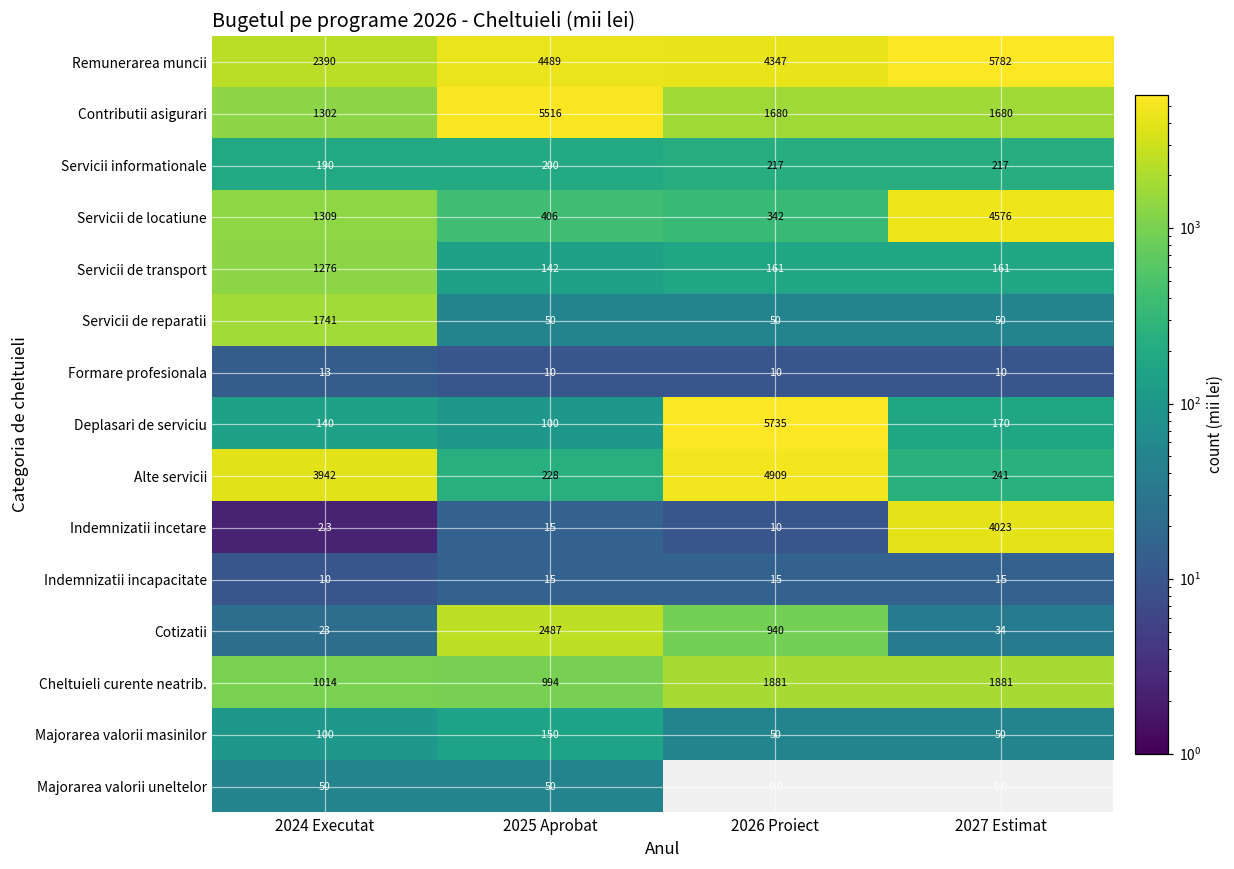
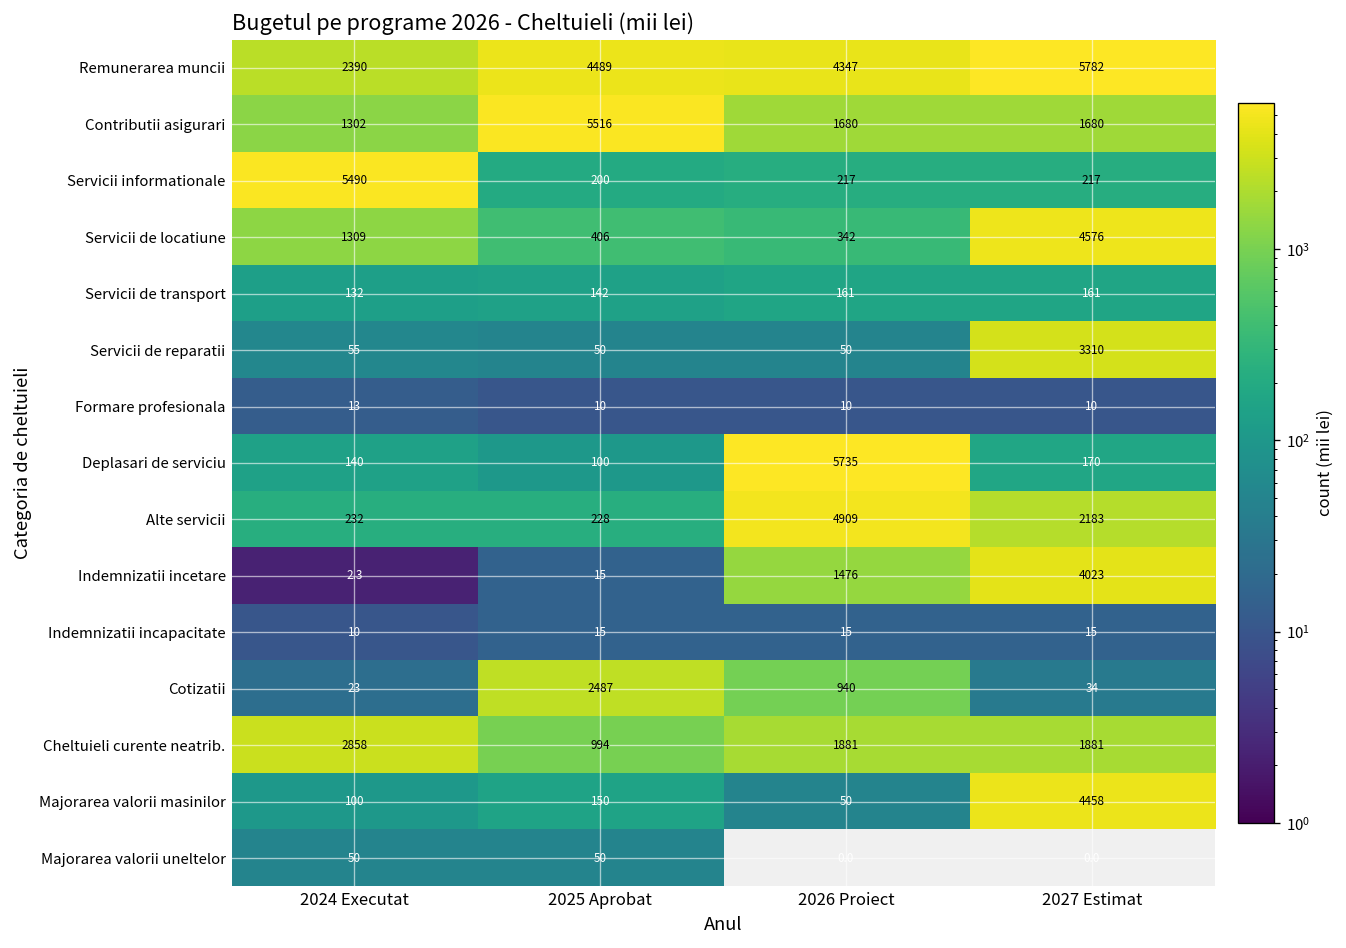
  {
    "Remunerarea muncii": {
      "2024 Executat": 2390,
      "2025 Aprobat": 4489,
      "2026 Proiect": 4347,
      "2027 Estimat": 5782
    },
    "Contributii asigurari": {
      "2024 Executat": 1302,
      "2025 Aprobat": 5516,
      "2026 Proiect": 1680,
      "2027 Estimat": 1680
    },
    "Servicii informationale": {
-     "2024 Executat": 190,
+     "2024 Executat": 5490,
      "2025 Aprobat": 200,
      "2026 Proiect": 217,
      "2027 Estimat": 217
    },
    "Servicii de locatiune": {
      "2024 Executat": 1309,
      "2025 Aprobat": 406,
      "2026 Proiect": 342,
      "2027 Estimat": 4576
    },
    "Servicii de transport": {
-     "2024 Executat": 1276,
+     "2024 Executat": 132,
      "2025 Aprobat": 142,
      "2026 Proiect": 161,
      "2027 Estimat": 161
    },
    "Servicii de reparatii": {
-     "2024 Executat": 1741,
+     "2024 Executat": 55,
      "2025 Aprobat": 50,
      "2026 Proiect": 50,
-     "2027 Estimat": 50
+     "2027 Estimat": 3310
    },
    "Formare profesionala": {
      "2024 Executat": 13,
      "2025 Aprobat": 10,
      "2026 Proiect": 10,
      "2027 Estimat": 10
    },
    "Deplasari de serviciu": {
      "2024 Executat": 140,
      "2025 Aprobat": 100,
      "2026 Proiect": 5735,
      "2027 Estimat": 170
    },
    "Alte servicii": {
-     "2024 Executat": 3942,
+     "2024 Executat": 232,
      "2025 Aprobat": 228,
      "2026 Proiect": 4909,
-     "2027 Estimat": 241
+     "2027 Estimat": 2183
    },
    "Indemnizatii incetare": {
      "2024 Executat": 2.3,
      "2025 Aprobat": 15,
-     "2026 Proiect": 10,
+     "2026 Proiect": 1476,
      "2027 Estimat": 4023
    },
    "Indemnizatii incapacitate": {
      "2024 Executat": 10,
      "2025 Aprobat": 15,
      "2026 Proiect": 15,
      "2027 Estimat": 15
    },
    "Cotizatii": {
      "2024 Executat": 23,
      "2025 Aprobat": 2487,
      "2026 Proiect": 940,
      "2027 Estimat": 34
    },
    "Cheltuieli curente neatrib.": {
-     "2024 Executat": 1014,
+     "2024 Executat": 2858,
      "2025 Aprobat": 994,
      "2026 Proiect": 1881,
      "2027 Estimat": 1881
    },
    "Majorarea valorii masinilor": {
      "2024 Executat": 100,
      "2025 Aprobat": 150,
      "2026 Proiect": 50,
-     "2027 Estimat": 50
+     "2027 Estimat": 4458
    },
    "Majorarea valorii uneltelor": {
      "2024 Executat": 50,
      "2025 Aprobat": 50
    }
  }
